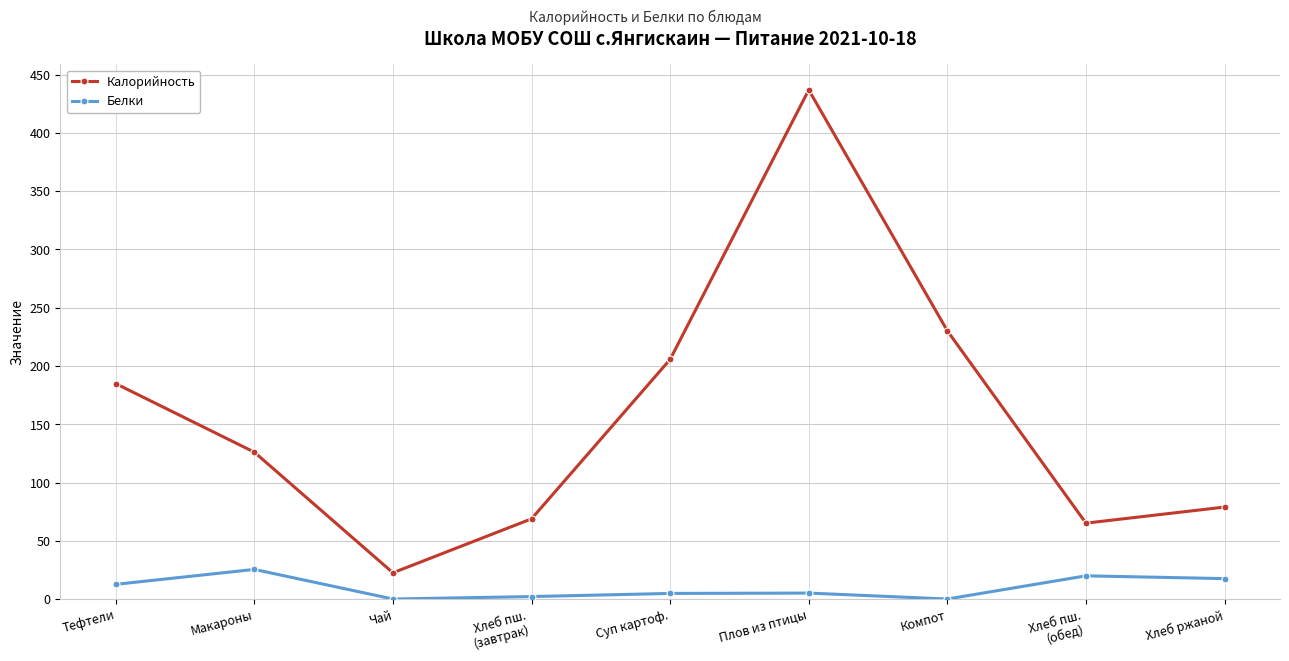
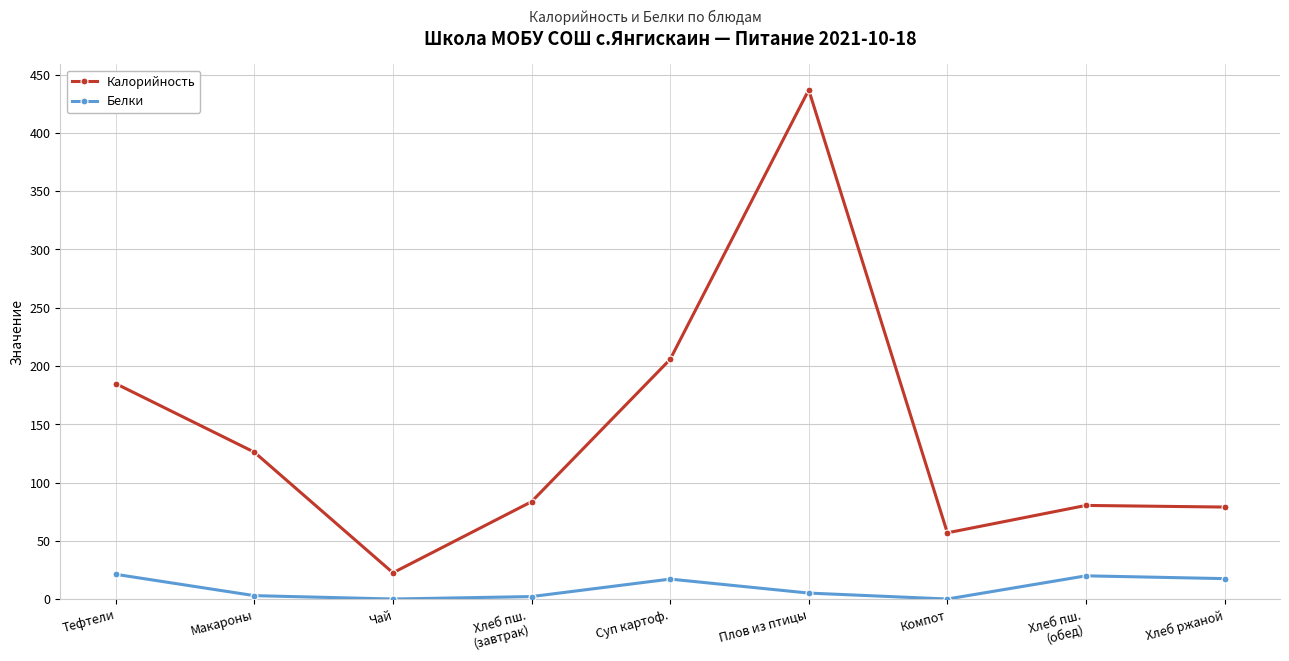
  {
    "Калорийность": {
      "Тефтели": 185,
      "Макароны": 126,
      "Чай": 23,
-     "Хлеб пш. (завтрак)": 69,
+     "Хлеб пш. (завтрак)": 84,
      "Суп картоф.": 206,
      "Плов из птицы": 437,
-     "Компот": 230,
-     "Хлеб пш. (обед)": 65,
+     "Компот": 57,
+     "Хлеб пш. (обед)": 80,
      "Хлеб ржаной": 79
    },
    "Белки": {
-     "Тефтели": 13,
-     "Макароны": 26,
+     "Тефтели": 21,
+     "Макароны": 3,
      "Чай": 0,
      "Хлеб пш. (завтрак)": 2,
-     "Суп картоф.": 5,
+     "Суп картоф.": 17,
      "Плов из птицы": 5,
      "Компот": 0,
      "Хлеб пш. (обед)": 20,
      "Хлеб ржаной": 18
    }
  }
